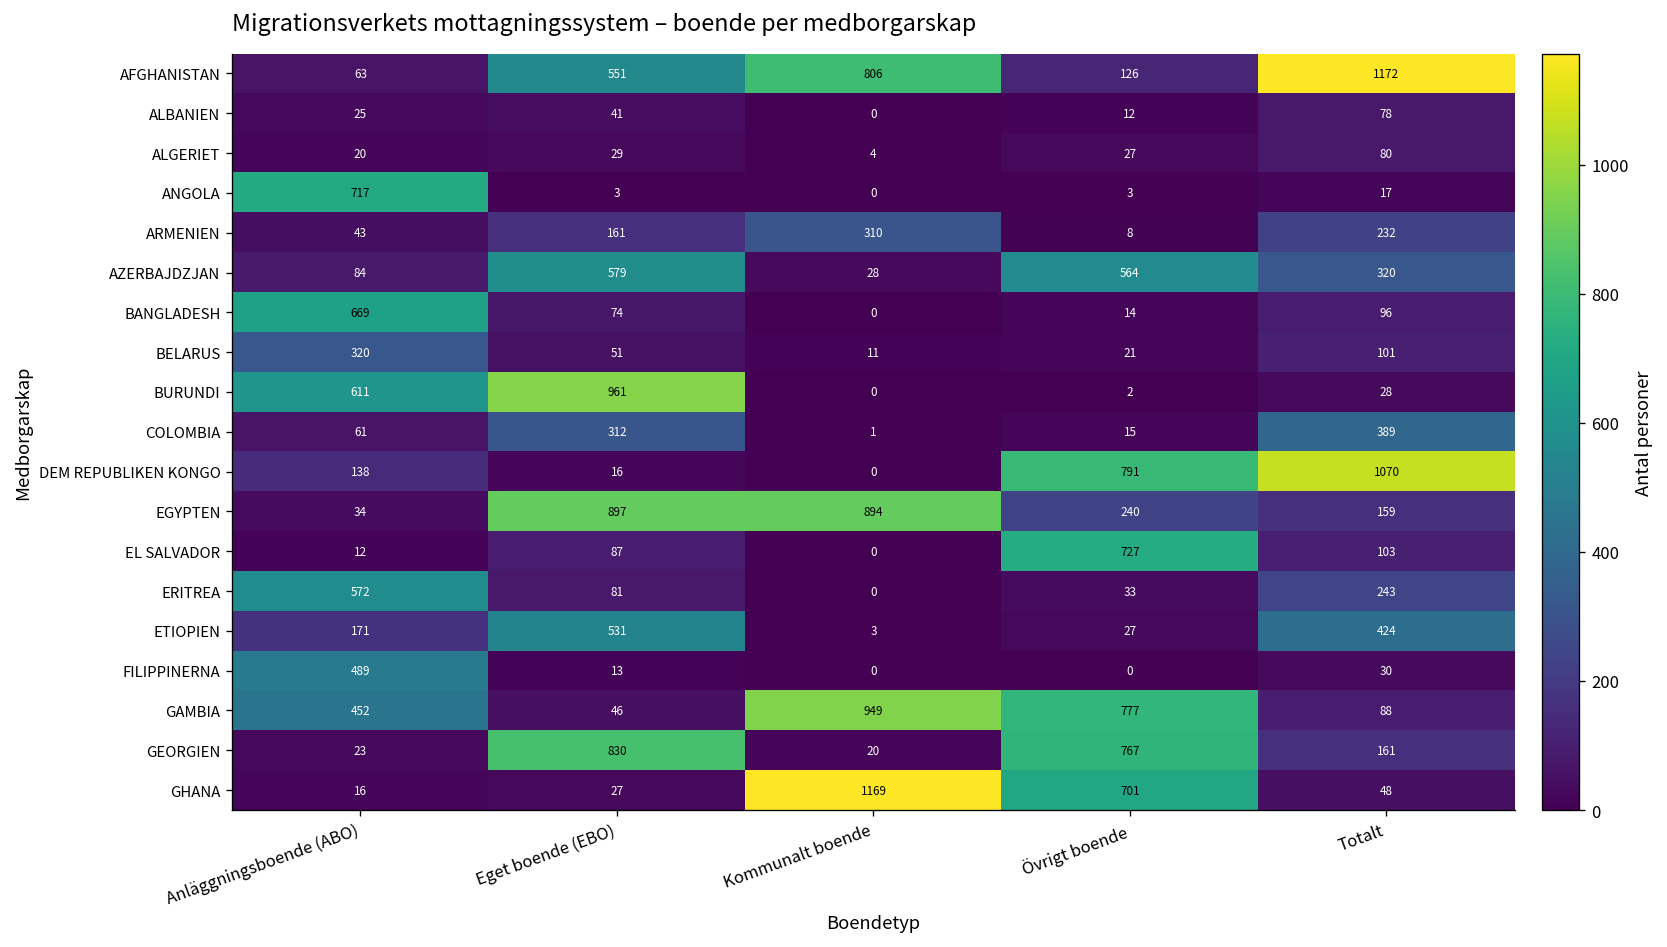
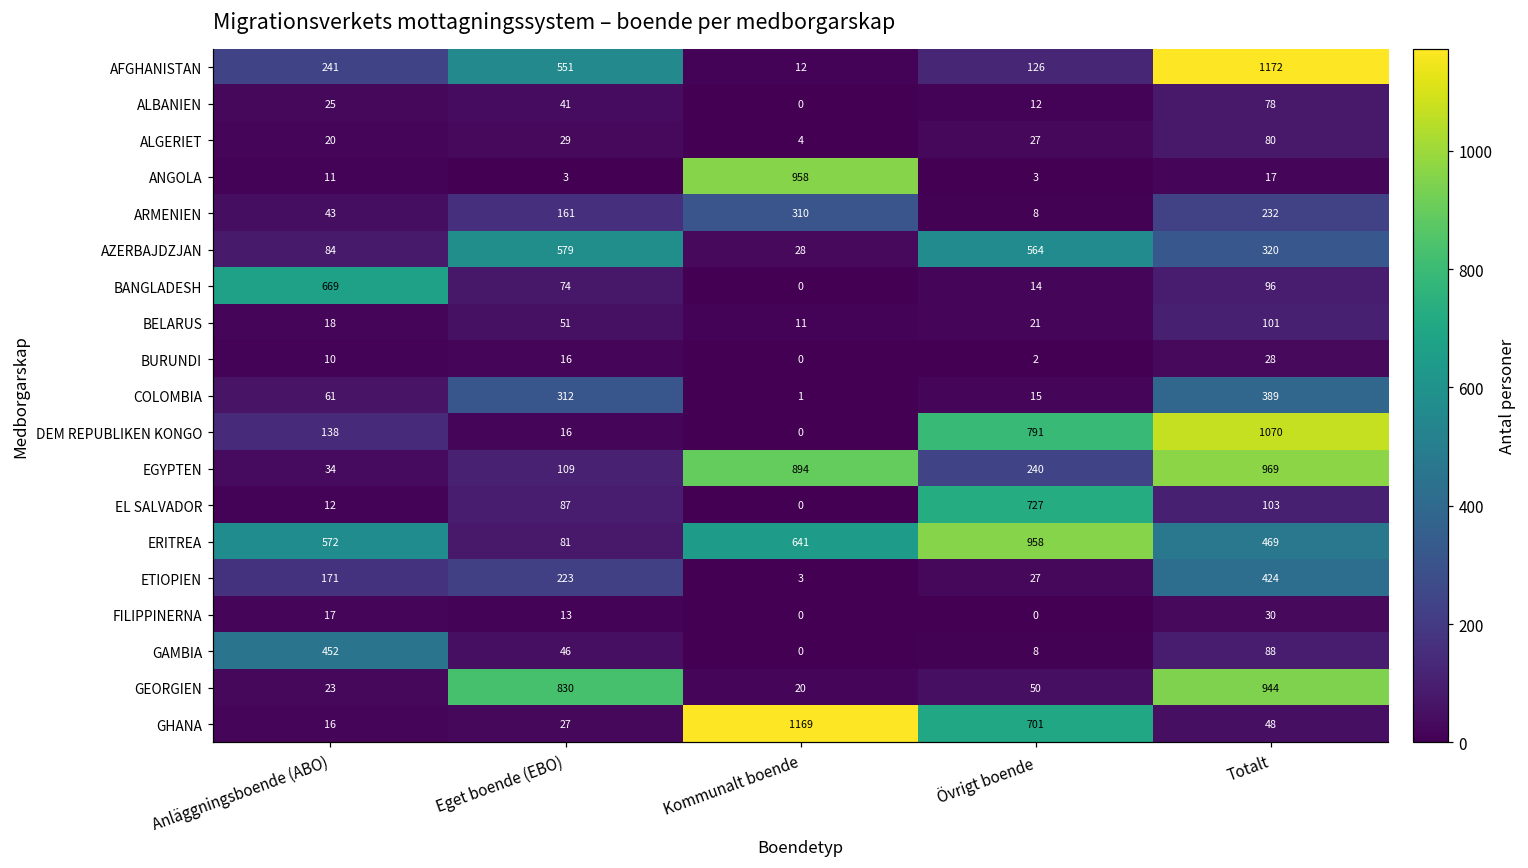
  {
    "AFGHANISTAN": {
-     "Anläggningsboende (ABO)": 63,
+     "Anläggningsboende (ABO)": 241,
      "Eget boende (EBO)": 551,
-     "Kommunalt boende": 806,
+     "Kommunalt boende": 12,
      "Övrigt boende": 126,
      "Totalt": 1172
    },
    "ALBANIEN": {
      "Anläggningsboende (ABO)": 25,
      "Eget boende (EBO)": 41,
      "Kommunalt boende": 0,
      "Övrigt boende": 12,
      "Totalt": 78
    },
    "ALGERIET": {
      "Anläggningsboende (ABO)": 20,
      "Eget boende (EBO)": 29,
      "Kommunalt boende": 4,
      "Övrigt boende": 27,
      "Totalt": 80
    },
    "ANGOLA": {
-     "Anläggningsboende (ABO)": 717,
+     "Anläggningsboende (ABO)": 11,
      "Eget boende (EBO)": 3,
-     "Kommunalt boende": 0,
+     "Kommunalt boende": 958,
      "Övrigt boende": 3,
      "Totalt": 17
    },
    "ARMENIEN": {
      "Anläggningsboende (ABO)": 43,
      "Eget boende (EBO)": 161,
      "Kommunalt boende": 310,
      "Övrigt boende": 8,
      "Totalt": 232
    },
    "AZERBAJDZJAN": {
      "Anläggningsboende (ABO)": 84,
      "Eget boende (EBO)": 579,
      "Kommunalt boende": 28,
      "Övrigt boende": 564,
      "Totalt": 320
    },
    "BANGLADESH": {
      "Anläggningsboende (ABO)": 669,
      "Eget boende (EBO)": 74,
      "Kommunalt boende": 0,
      "Övrigt boende": 14,
      "Totalt": 96
    },
    "BELARUS": {
-     "Anläggningsboende (ABO)": 320,
+     "Anläggningsboende (ABO)": 18,
      "Eget boende (EBO)": 51,
      "Kommunalt boende": 11,
      "Övrigt boende": 21,
      "Totalt": 101
    },
    "BURUNDI": {
-     "Anläggningsboende (ABO)": 611,
-     "Eget boende (EBO)": 961,
+     "Anläggningsboende (ABO)": 10,
+     "Eget boende (EBO)": 16,
      "Kommunalt boende": 0,
      "Övrigt boende": 2,
      "Totalt": 28
    },
    "COLOMBIA": {
      "Anläggningsboende (ABO)": 61,
      "Eget boende (EBO)": 312,
      "Kommunalt boende": 1,
      "Övrigt boende": 15,
      "Totalt": 389
    },
    "DEM REPUBLIKEN KONGO": {
      "Anläggningsboende (ABO)": 138,
      "Eget boende (EBO)": 16,
      "Kommunalt boende": 0,
      "Övrigt boende": 791,
      "Totalt": 1070
    },
    "EGYPTEN": {
      "Anläggningsboende (ABO)": 34,
-     "Eget boende (EBO)": 897,
+     "Eget boende (EBO)": 109,
      "Kommunalt boende": 894,
      "Övrigt boende": 240,
-     "Totalt": 159
+     "Totalt": 969
    },
    "EL SALVADOR": {
      "Anläggningsboende (ABO)": 12,
      "Eget boende (EBO)": 87,
      "Kommunalt boende": 0,
      "Övrigt boende": 727,
      "Totalt": 103
    },
    "ERITREA": {
      "Anläggningsboende (ABO)": 572,
      "Eget boende (EBO)": 81,
-     "Kommunalt boende": 0,
-     "Övrigt boende": 33,
-     "Totalt": 243
+     "Kommunalt boende": 641,
+     "Övrigt boende": 958,
+     "Totalt": 469
    },
    "ETIOPIEN": {
      "Anläggningsboende (ABO)": 171,
-     "Eget boende (EBO)": 531,
+     "Eget boende (EBO)": 223,
      "Kommunalt boende": 3,
      "Övrigt boende": 27,
      "Totalt": 424
    },
    "FILIPPINERNA": {
-     "Anläggningsboende (ABO)": 489,
+     "Anläggningsboende (ABO)": 17,
      "Eget boende (EBO)": 13,
      "Kommunalt boende": 0,
      "Övrigt boende": 0,
      "Totalt": 30
    },
    "GAMBIA": {
      "Anläggningsboende (ABO)": 452,
      "Eget boende (EBO)": 46,
-     "Kommunalt boende": 949,
-     "Övrigt boende": 777,
+     "Kommunalt boende": 0,
+     "Övrigt boende": 8,
      "Totalt": 88
    },
    "GEORGIEN": {
      "Anläggningsboende (ABO)": 23,
      "Eget boende (EBO)": 830,
      "Kommunalt boende": 20,
-     "Övrigt boende": 767,
-     "Totalt": 161
+     "Övrigt boende": 50,
+     "Totalt": 944
    },
    "GHANA": {
      "Anläggningsboende (ABO)": 16,
      "Eget boende (EBO)": 27,
      "Kommunalt boende": 1169,
      "Övrigt boende": 701,
      "Totalt": 48
    }
  }
